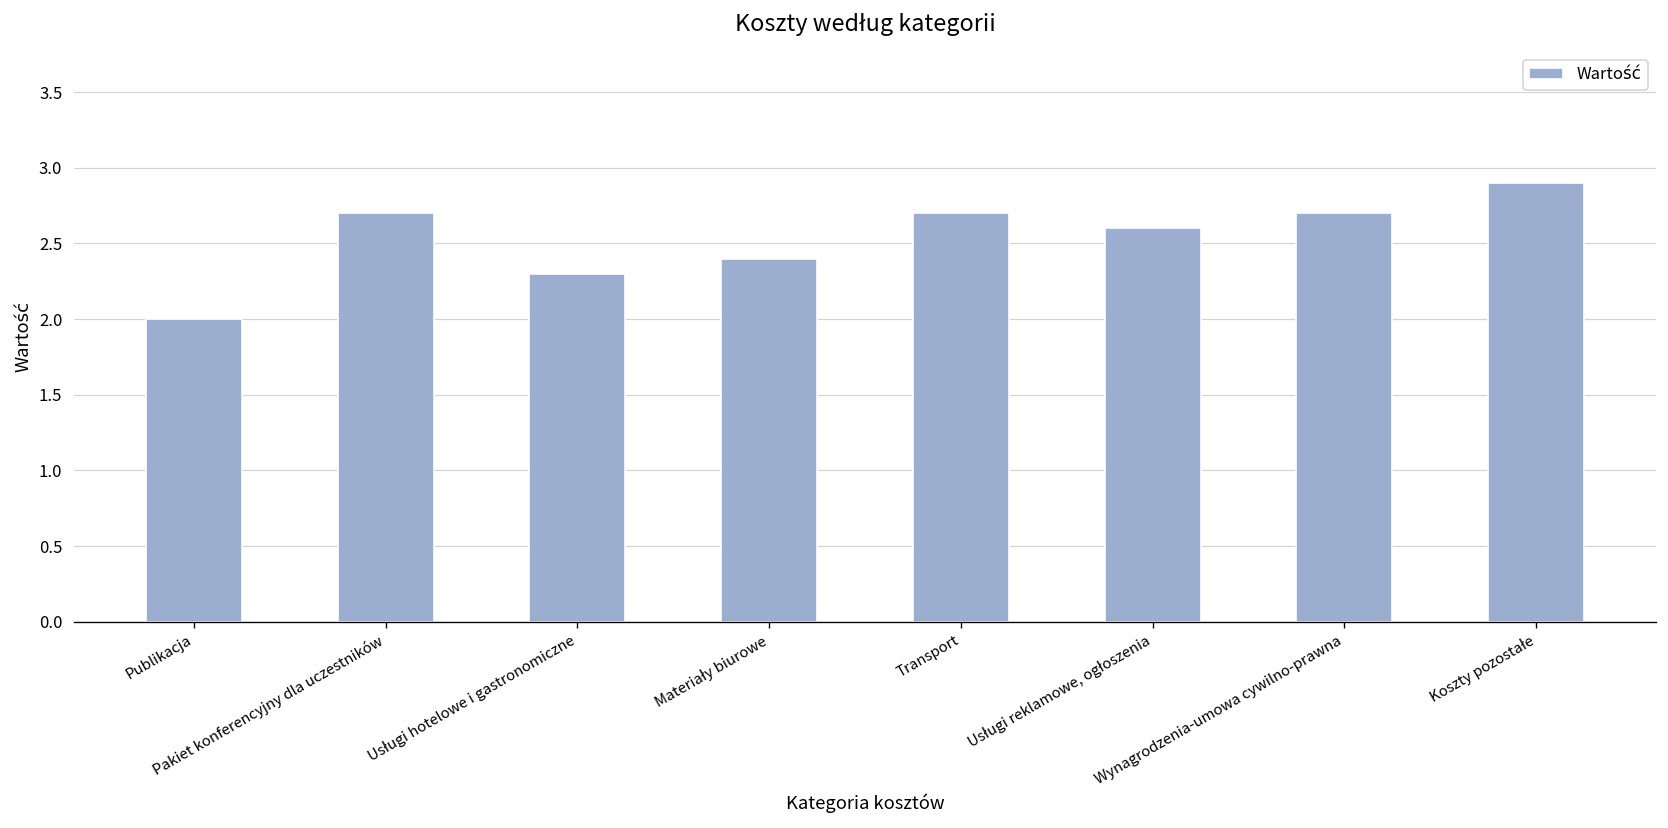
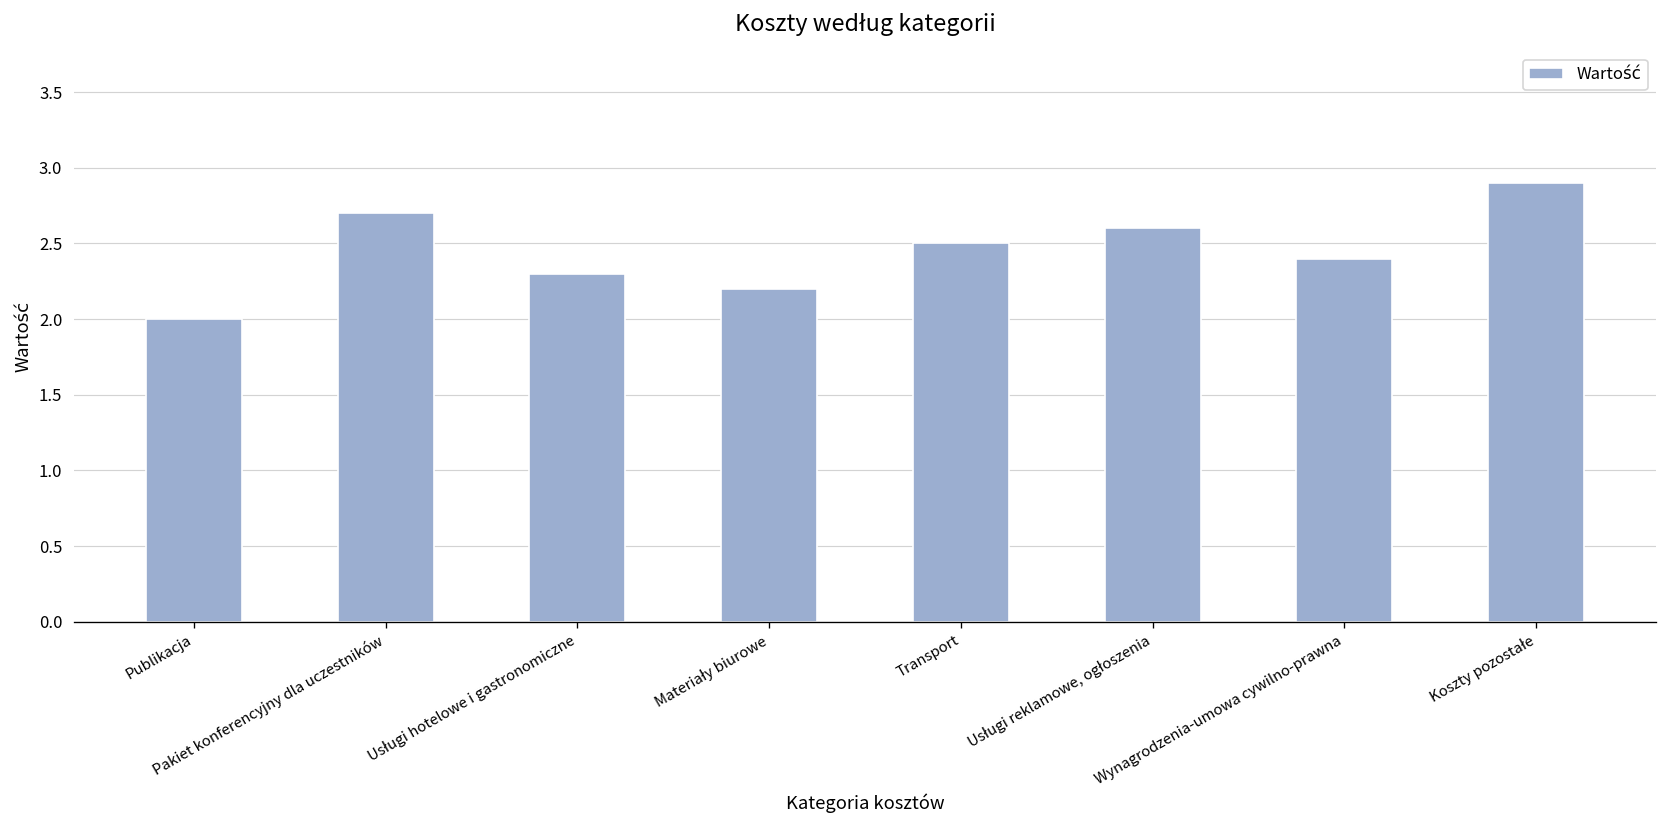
  {
    "Publikacja": 2.0,
    "Pakiet konferencyjny dla uczestników": 2.7,
    "Usługi hotelowe i gastronomiczne": 2.3,
-   "Materiały biurowe": 2.4,
-   "Transport": 2.7,
+   "Materiały biurowe": 2.2,
+   "Transport": 2.5,
    "Usługi reklamowe, ogłoszenia": 2.6,
-   "Wynagrodzenia-umowa cywilno-prawna": 2.7,
+   "Wynagrodzenia-umowa cywilno-prawna": 2.4,
    "Koszty pozostałe": 2.9
  }
